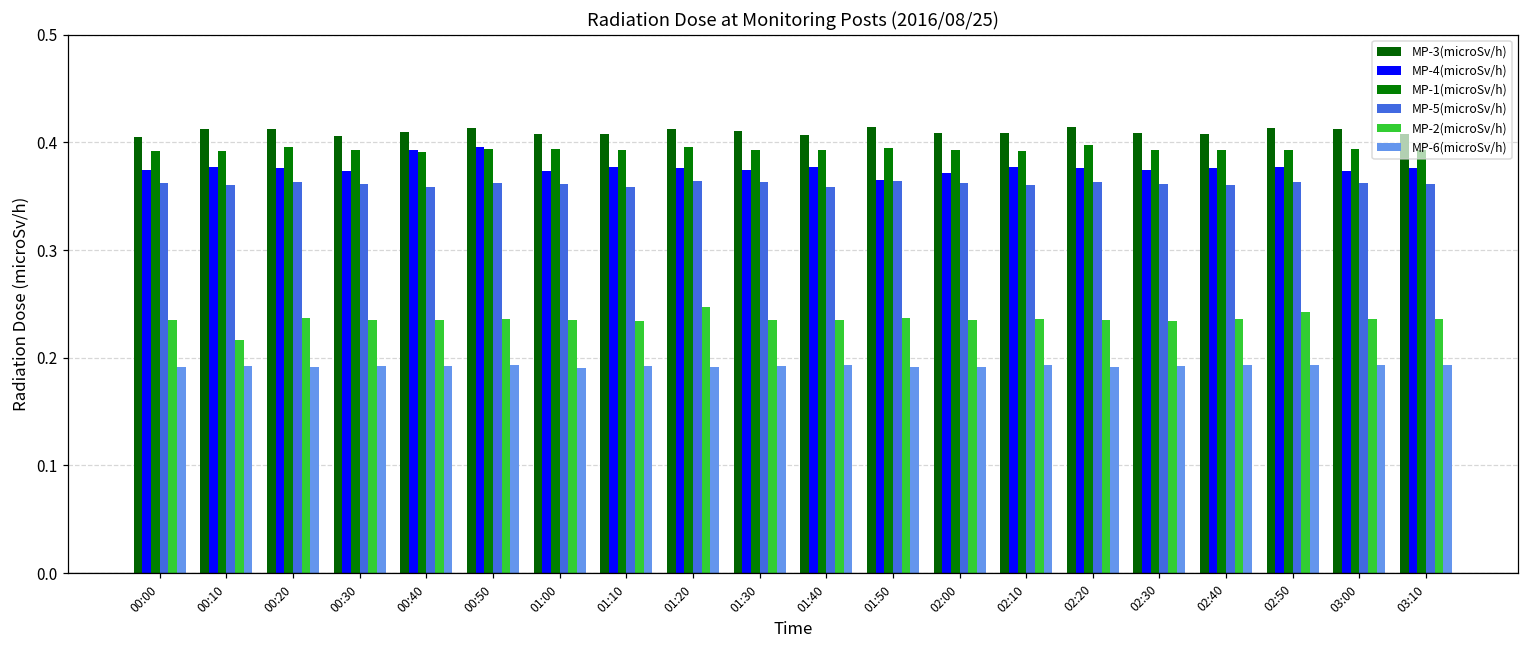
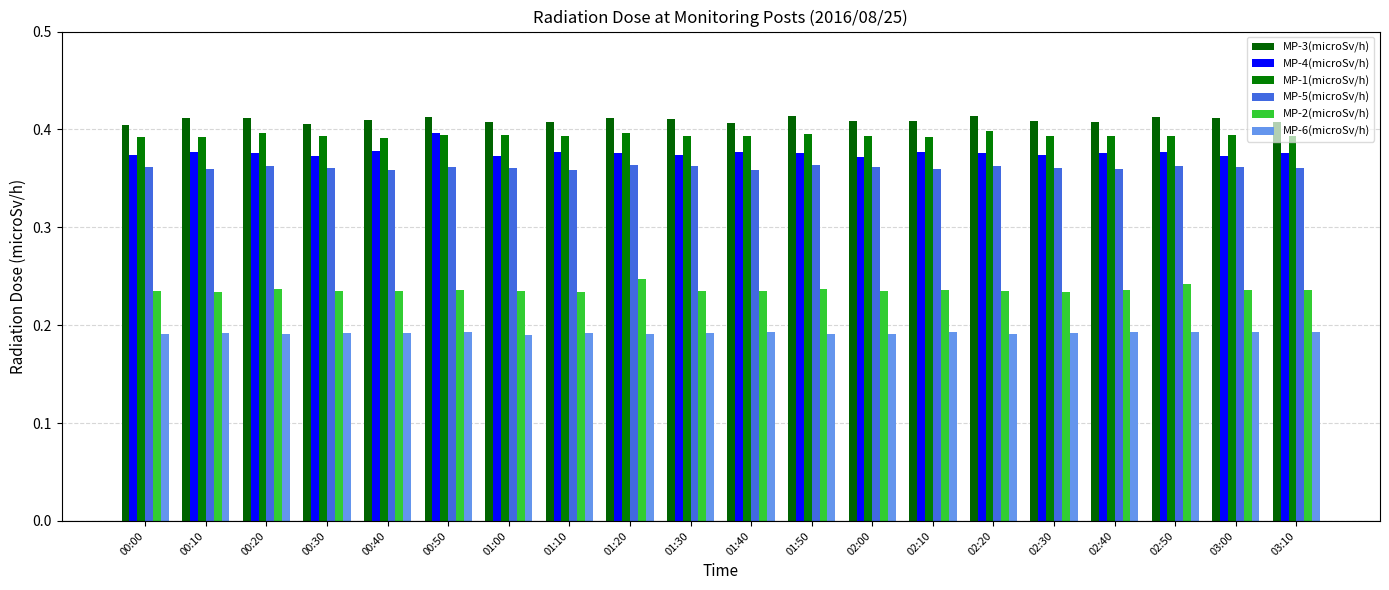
  {
    "MP-4(microSv/h)": {
      "00:00": 0.37,
      "00:10": 0.38,
      "00:20": 0.38,
      "00:30": 0.37,
-     "00:40": 0.39,
+     "00:40": 0.38,
      "00:50": 0.40,
      "01:00": 0.37,
      "01:10": 0.38,
      "01:20": 0.38,
      "01:30": 0.37,
      "01:40": 0.38,
-     "01:50": 0.37,
+     "01:50": 0.38,
      "02:00": 0.37,
      "02:10": 0.38,
      "02:20": 0.38,
      "02:30": 0.37,
      "02:40": 0.38,
      "02:50": 0.38,
      "03:00": 0.37,
      "03:10": 0.38
    },
    "MP-2(microSv/h)": {
      "00:00": 0.24,
-     "00:10": 0.22,
+     "00:10": 0.23,
      "00:20": 0.24,
      "00:30": 0.24,
      "00:40": 0.24,
      "00:50": 0.24,
      "01:00": 0.24,
      "01:10": 0.23,
      "01:20": 0.25,
      "01:30": 0.24,
      "01:40": 0.24,
      "01:50": 0.24,
      "02:00": 0.24,
      "02:10": 0.24,
      "02:20": 0.24,
      "02:30": 0.23,
      "02:40": 0.24,
      "02:50": 0.24,
      "03:00": 0.24,
      "03:10": 0.24
    }
  }
